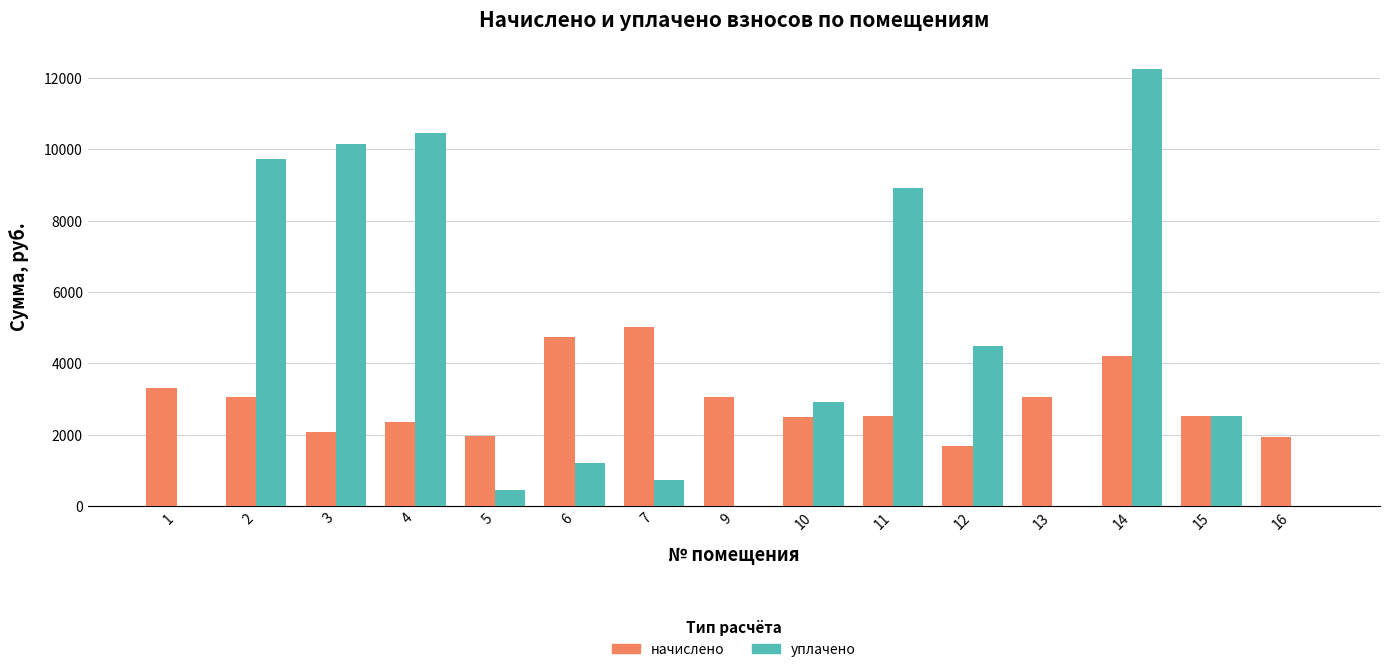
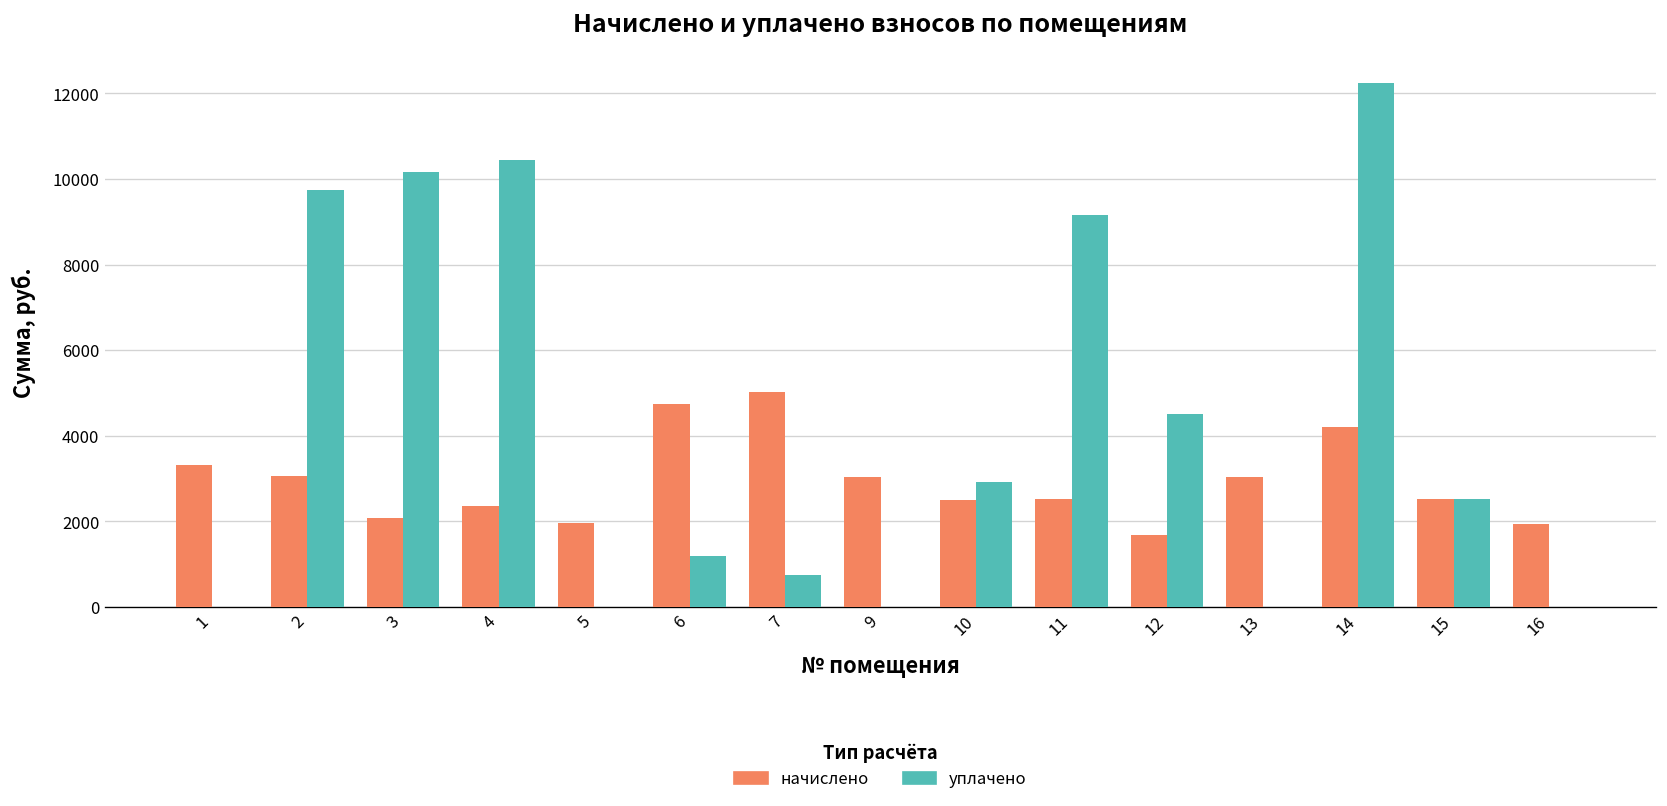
  {
    "начислено": {
      "1": 3300,
      "2": 3100,
      "3": 2100,
      "4": 2400,
      "5": 2000,
      "6": 4700,
      "7": 5000,
      "9": 3000,
      "10": 2500,
      "11": 2500,
      "12": 1700,
      "13": 3000,
      "14": 4200,
      "15": 2500,
      "16": 1900
    },
    "уплачено": {
      "1": 0,
      "2": 9700,
      "3": 10200,
      "4": 10400,
-     "5": 500,
+     "5": 0,
      "6": 1200,
      "7": 700,
      "9": 0,
      "10": 2900,
-     "11": 8900,
+     "11": 9200,
      "12": 4500,
      "13": 0,
      "14": 12200,
      "15": 2500,
      "16": 0
    }
  }
